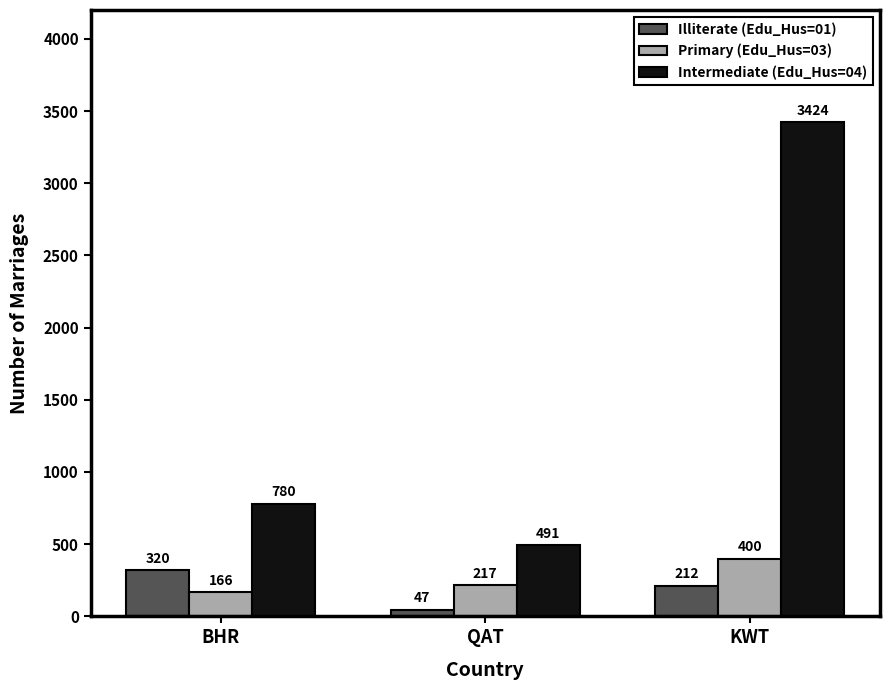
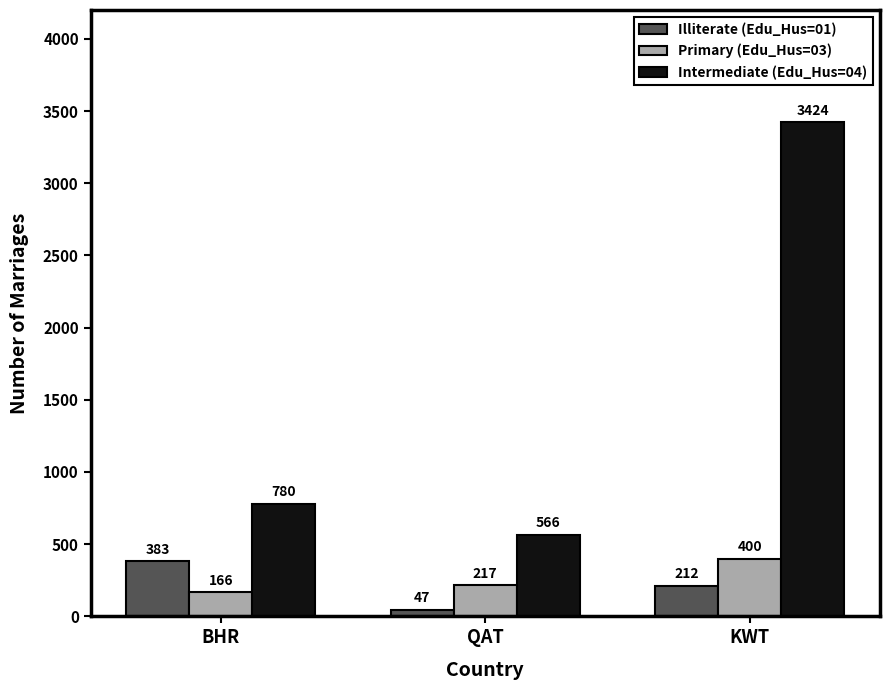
  {
    "Illiterate (Edu_Hus=01)": {
-     "BHR": 320,
+     "BHR": 383,
      "QAT": 47,
      "KWT": 212
    },
    "Primary (Edu_Hus=03)": {
      "BHR": 166,
      "QAT": 217,
      "KWT": 400
    },
    "Intermediate (Edu_Hus=04)": {
      "BHR": 780,
-     "QAT": 491,
+     "QAT": 566,
      "KWT": 3424
    }
  }
